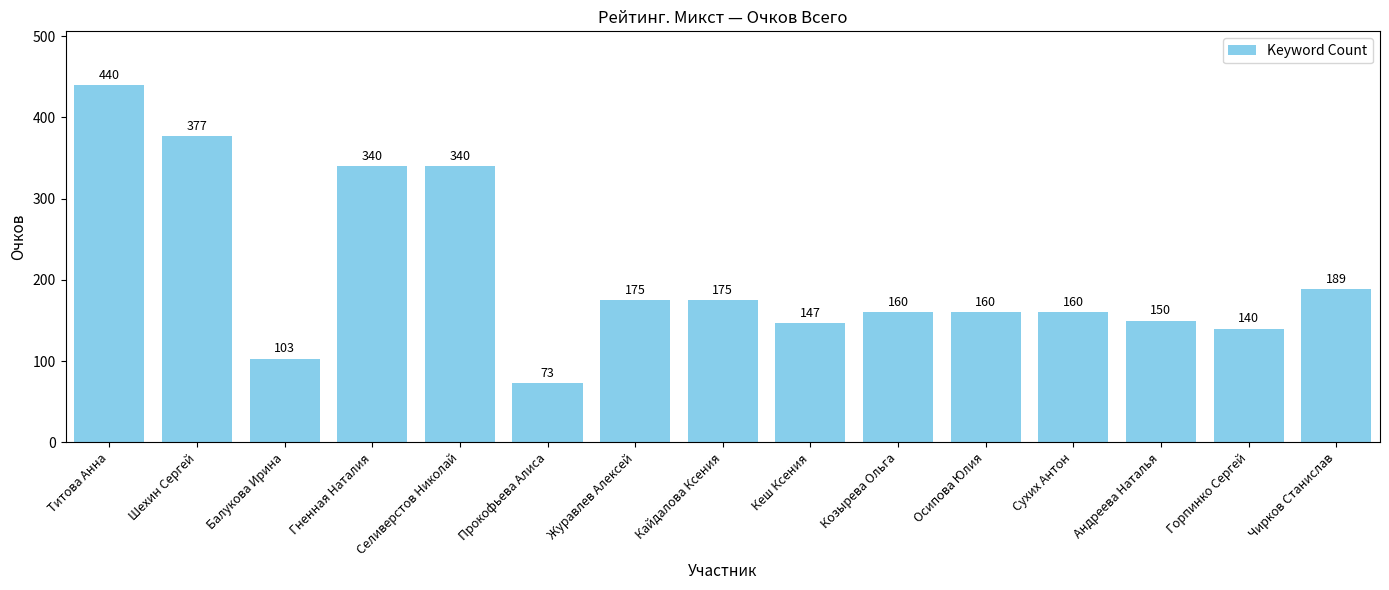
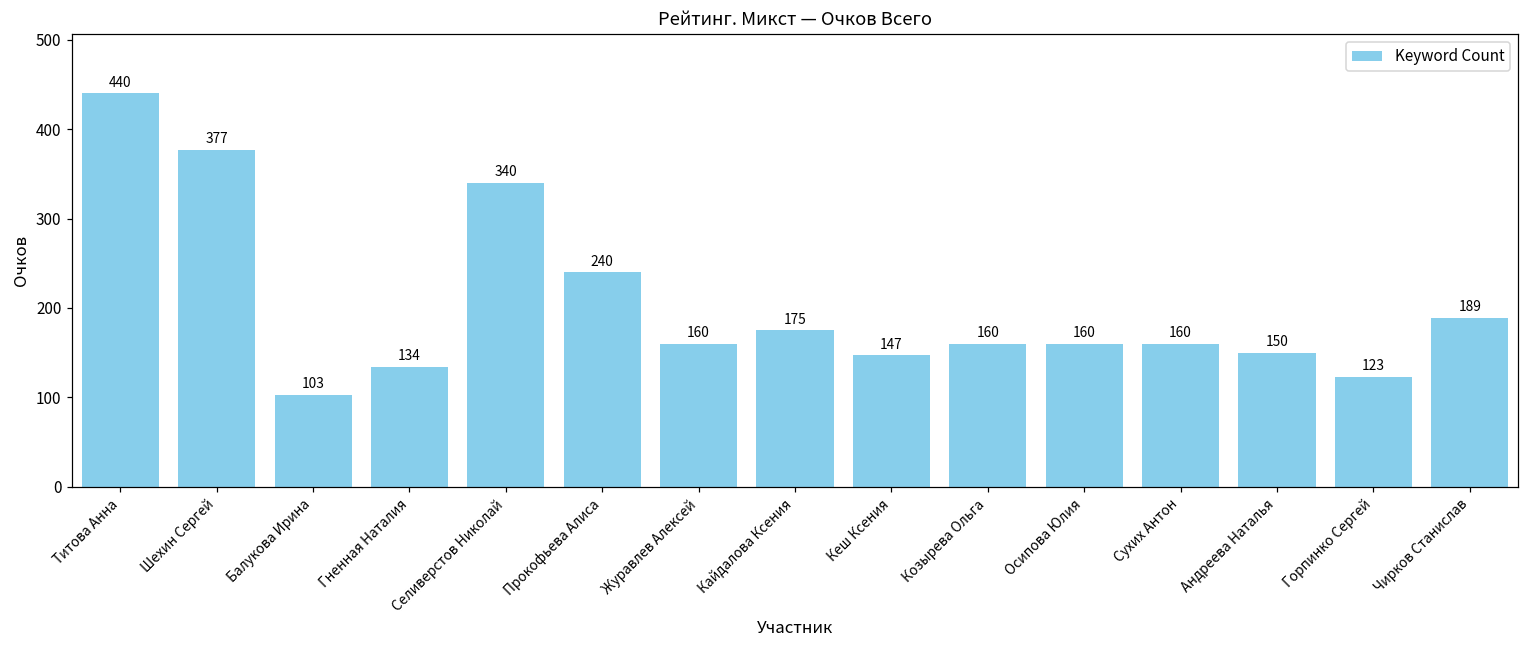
  {
    "Титова Анна": 440,
    "Шехин Сергей": 377,
    "Балукова Ирина": 103,
-   "Гненная Наталия": 340,
+   "Гненная Наталия": 134,
    "Селиверстов Николай": 340,
-   "Прокофьева Алиса": 73,
-   "Журавлев Алексей": 175,
+   "Прокофьева Алиса": 240,
+   "Журавлев Алексей": 160,
    "Кайдалова Ксения": 175,
    "Кеш Ксения": 147,
    "Козырева Ольга": 160,
    "Осипова Юлия": 160,
    "Сухих Антон": 160,
    "Андреева Наталья": 150,
-   "Горпинко Сергей": 140,
+   "Горпинко Сергей": 123,
    "Чирков Станислав": 189
  }
